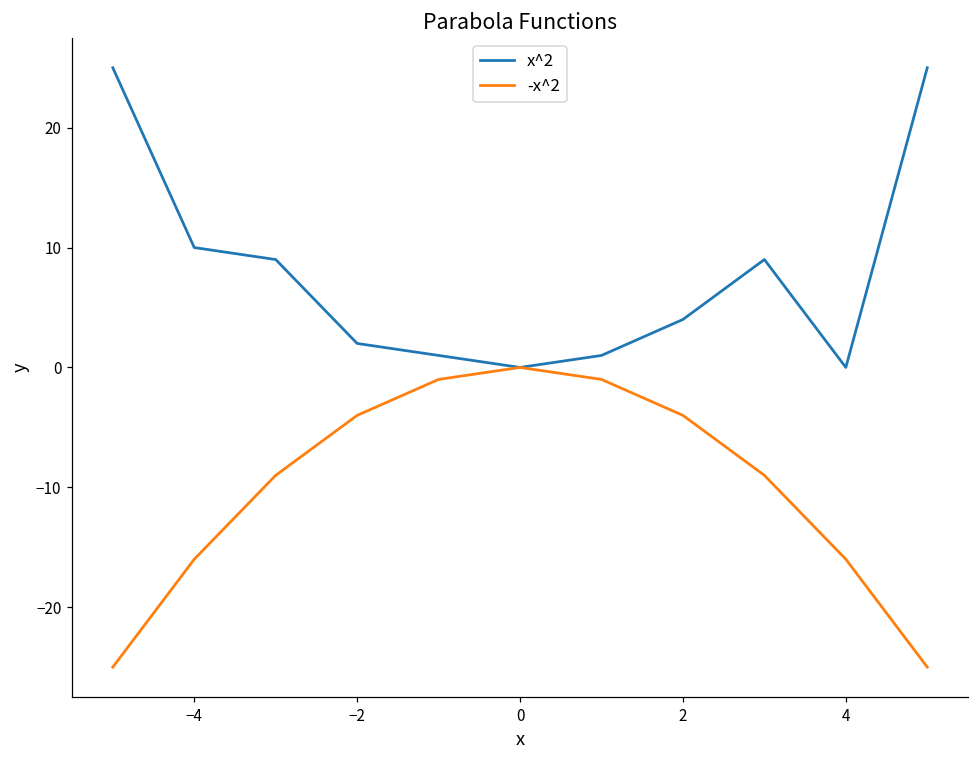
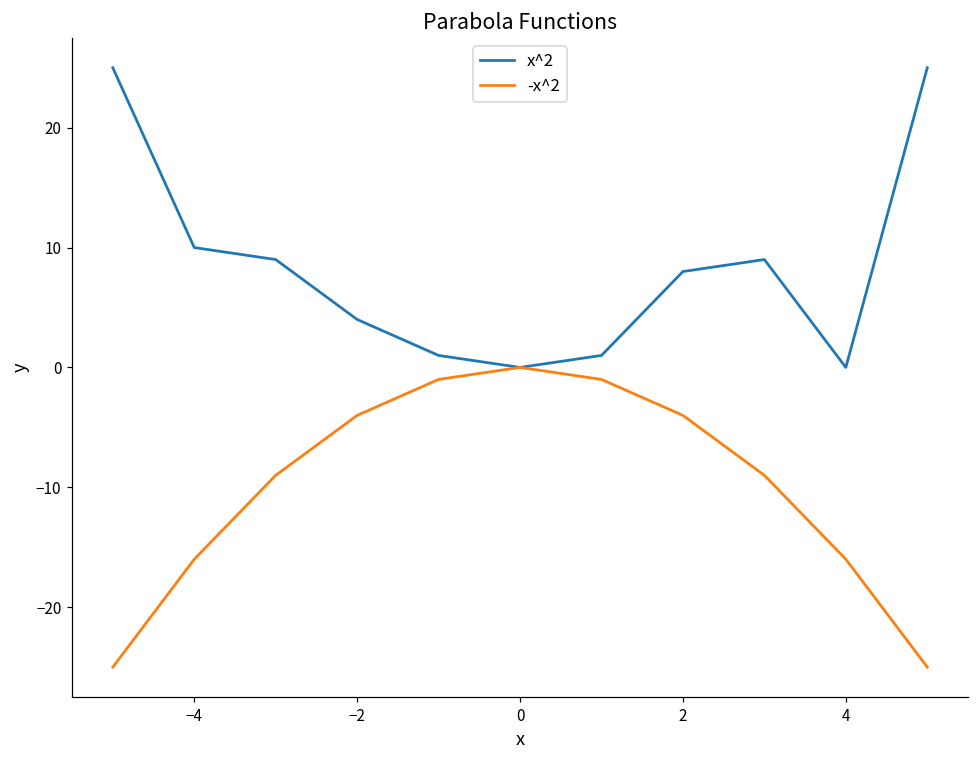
  {
    "x^2": {
      "−4": 10,
-     "−2": 2,
-     "2": 4,
+     "−2": 4,
+     "2": 8,
      "4": 0
    },
    "-x^2": {
      "−4": -16,
      "−2": -4,
      "2": -4,
      "4": -16
    }
  }
